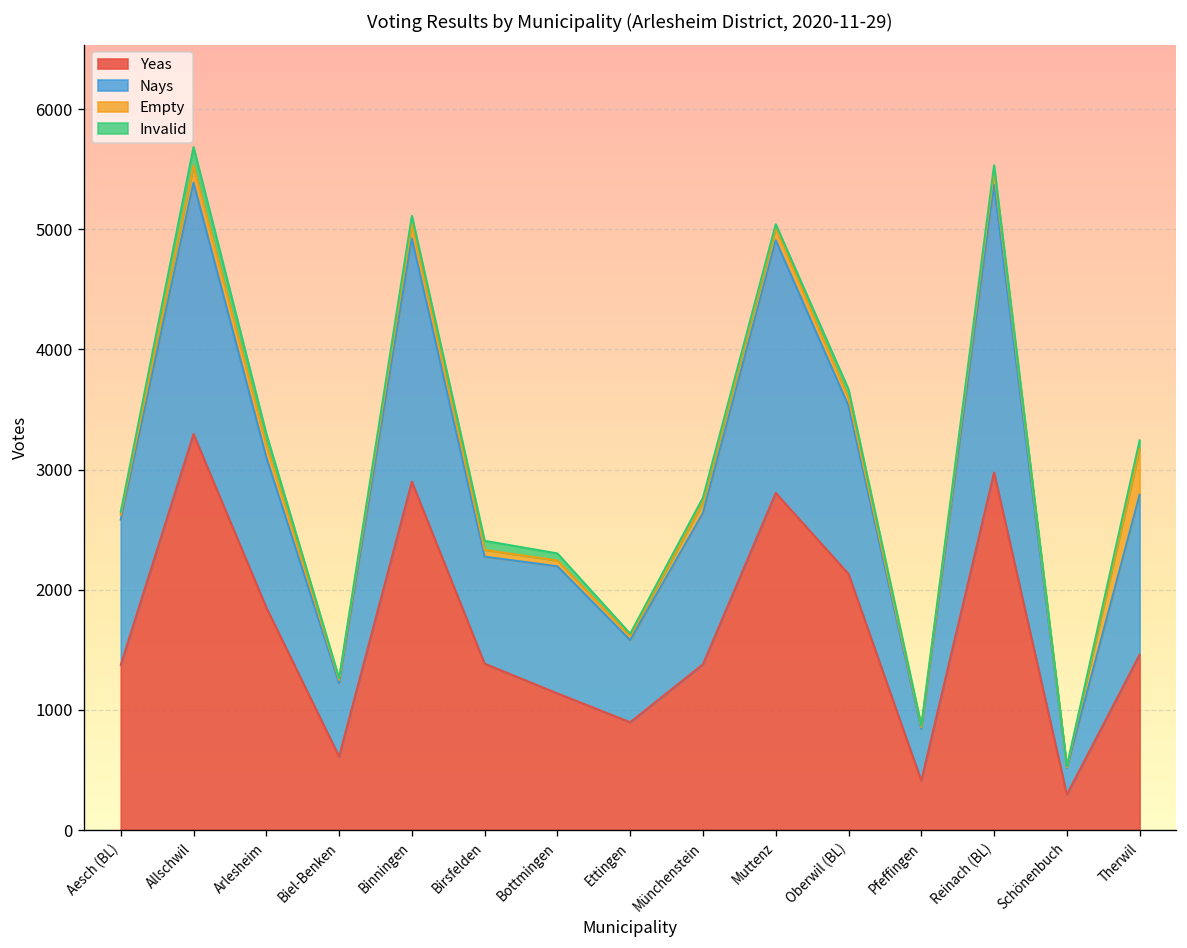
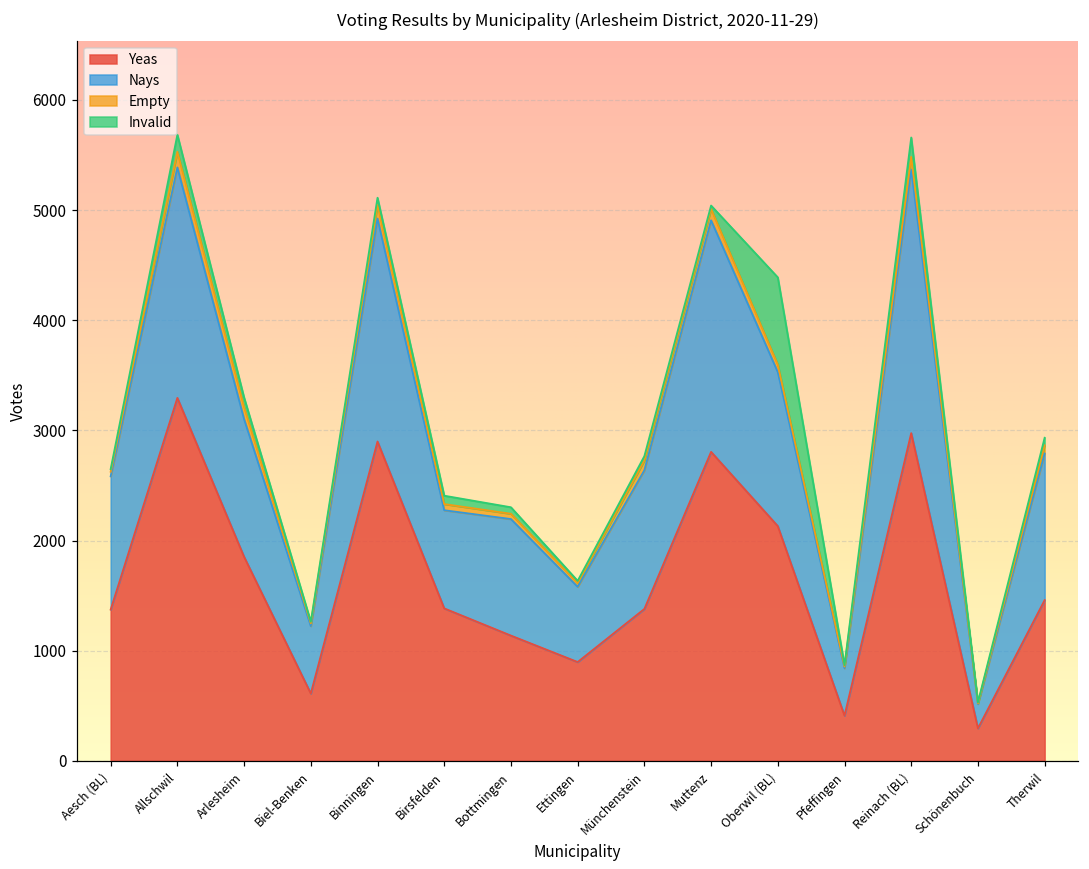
  {
    "Yeas": {
      "Aesch (BL)": 1370,
      "Allschwil": 3300,
      "Arlesheim": 1850,
      "Biel-Benken": 610,
      "Binningen": 2900,
      "Birsfelden": 1380,
      "Bottmingen": 1140,
      "Ettingen": 900,
      "Münchenstein": 1380,
      "Muttenz": 2810,
      "Oberwil (BL)": 2130,
      "Pfeffingen": 410,
      "Reinach (BL)": 2980,
      "Schönenbuch": 300,
      "Therwil": 1460
    },
    "Nays": {
      "Aesch (BL)": 1210,
      "Allschwil": 2090,
      "Arlesheim": 1250,
      "Binningen": 2020,
      "Birsfelden": 890,
      "Bottmingen": 1060,
      "Ettingen": 680,
      "Münchenstein": 1260,
      "Muttenz": 2100,
      "Oberwil (BL)": 1400,
      "Reinach (BL)": 2390,
      "Therwil": 1330
    },
    "Empty": {
      "Allschwil": 140,
      "Arlesheim": 110,
      "Binningen": 130,
      "Birsfelden": 60,
      "Bottmingen": 50,
      "Münchenstein": 90,
      "Muttenz": 100,
      "Oberwil (BL)": 70,
      "Reinach (BL)": 110,
-     "Therwil": 380
+     "Therwil": 70
    },
    "Invalid": {
      "Allschwil": 160,
      "Arlesheim": 90,
      "Binningen": 60,
      "Birsfelden": 80,
      "Bottmingen": 60,
      "Münchenstein": 40,
      "Muttenz": 30,
-     "Oberwil (BL)": 70,
-     "Reinach (BL)": 50,
+     "Oberwil (BL)": 790,
+     "Reinach (BL)": 180,
      "Therwil": 70
    }
  }
